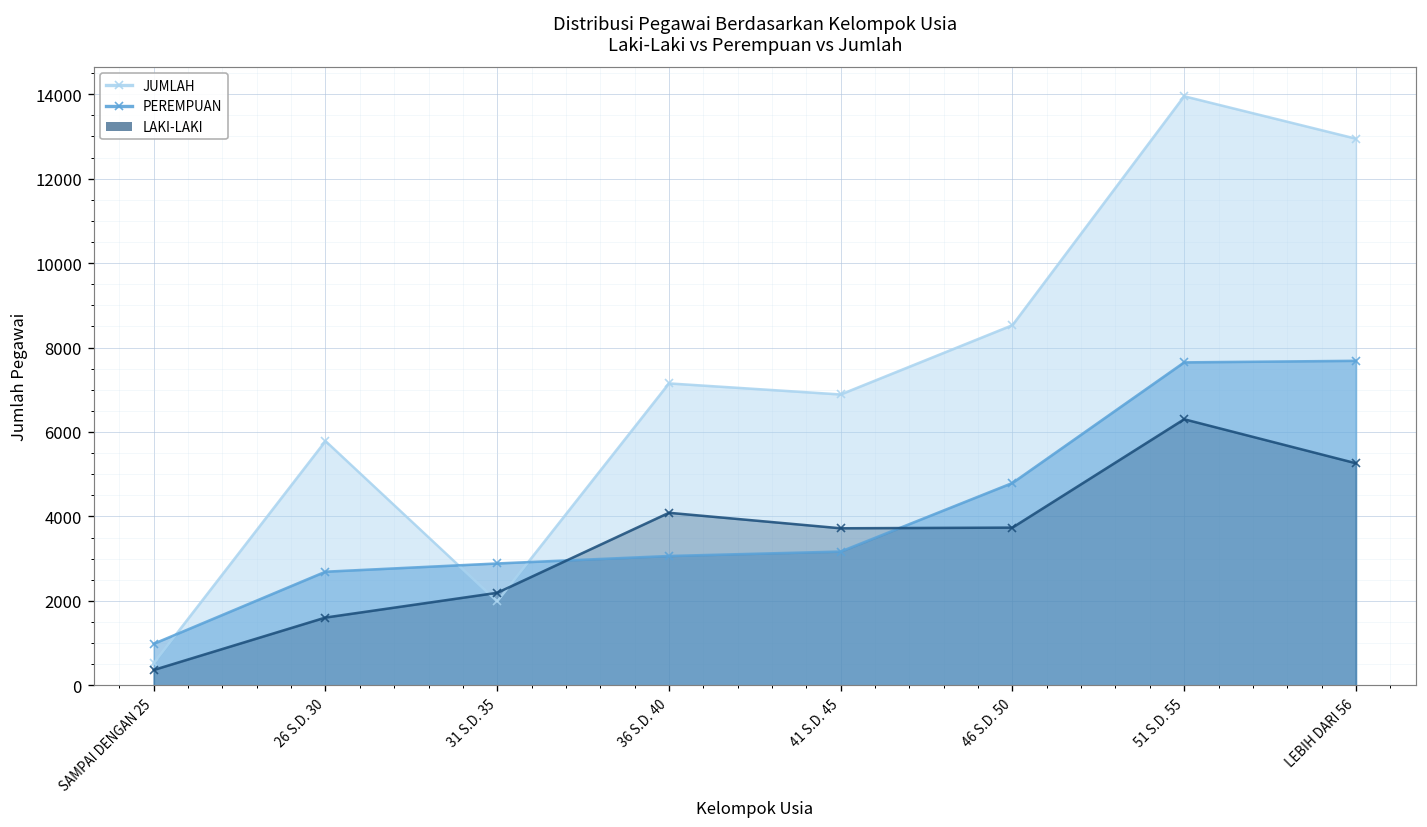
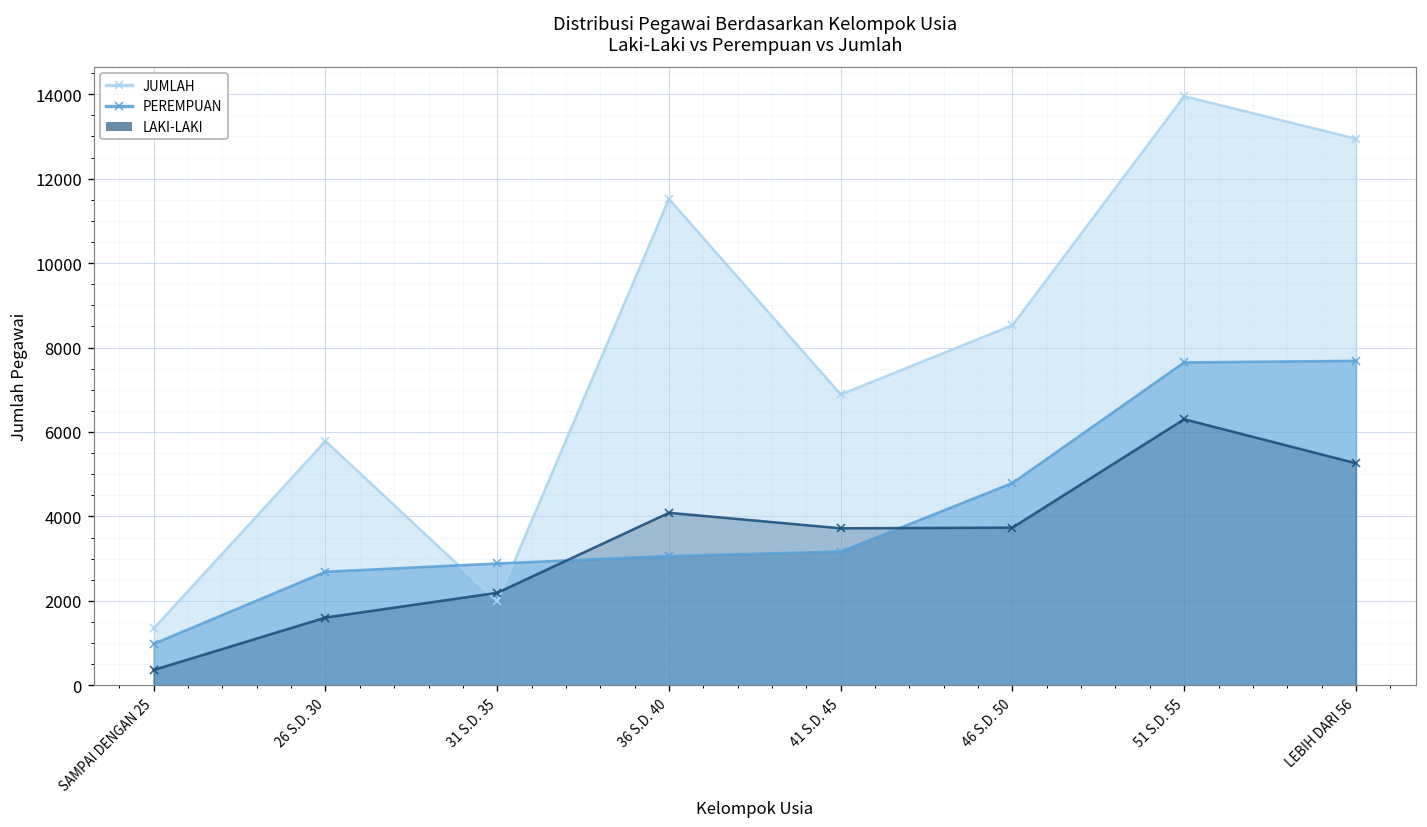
  {
    "JUMLAH": {
-     "SAMPAI DENGAN 25": 500,
+     "SAMPAI DENGAN 25": 1400,
      "26 S.D. 30": 5800,
      "31 S.D. 35": 2000,
-     "36 S.D. 40": 7200,
+     "36 S.D. 40": 11500,
      "41 S.D. 45": 6900,
      "46 S.D. 50": 8500,
      "51 S.D. 55": 14000,
      "LEBIH DARI 56": 12900
    }
  }
